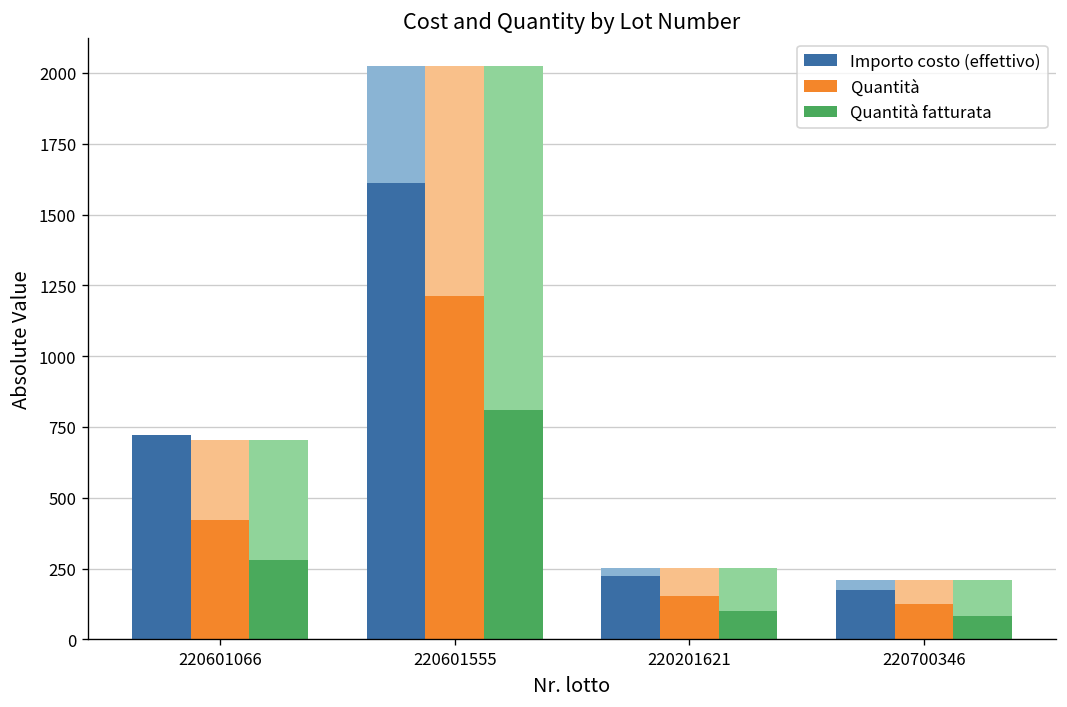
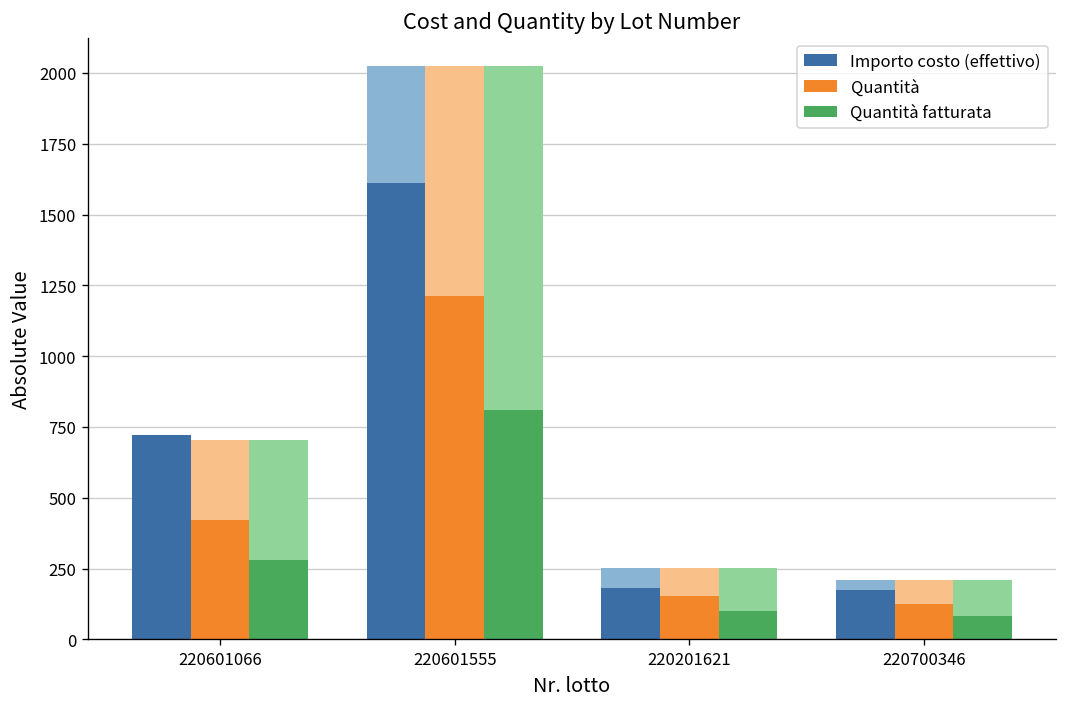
  {
    "Importo costo (effettivo)": {
      "220601066": 720,
-     "220201621": 220
+     "220201621": 180
    }
  }
